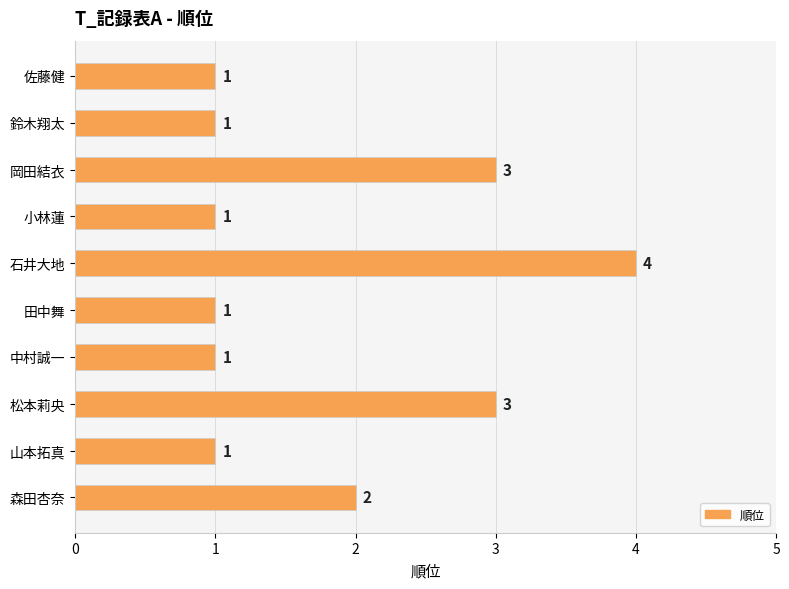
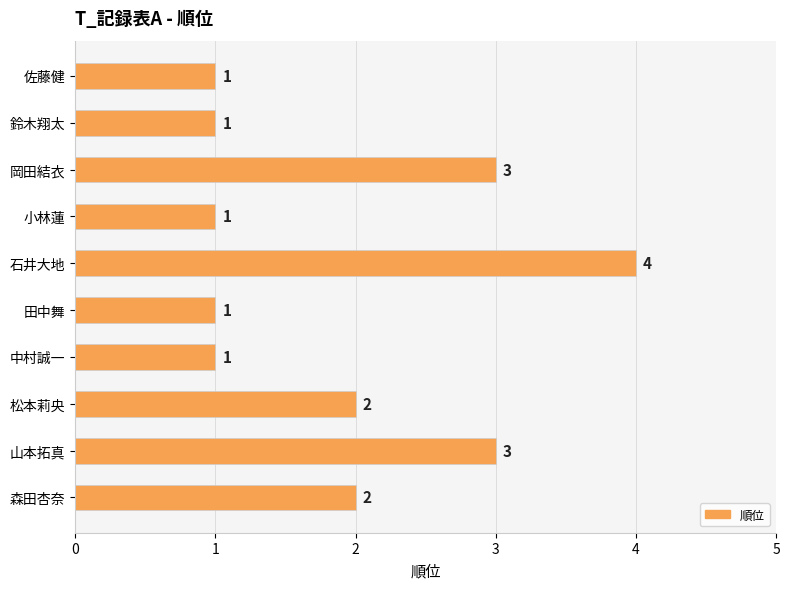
  {
    "佐藤健": 1,
    "鈴木翔太": 1,
    "岡田結衣": 3,
    "小林蓮": 1,
    "石井大地": 4,
    "田中舞": 1,
    "中村誠一": 1,
-   "松本莉央": 3,
-   "山本拓真": 1,
+   "松本莉央": 2,
+   "山本拓真": 3,
    "森田杏奈": 2
  }
